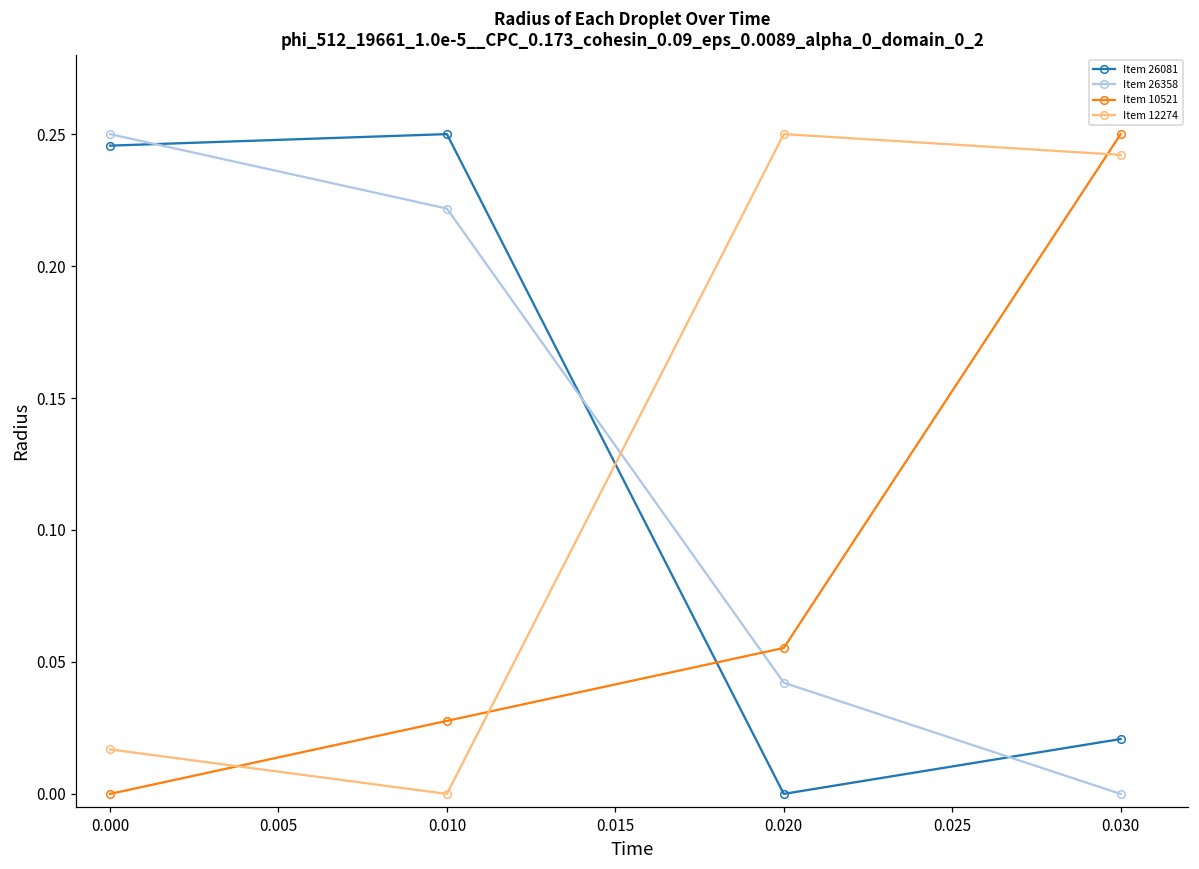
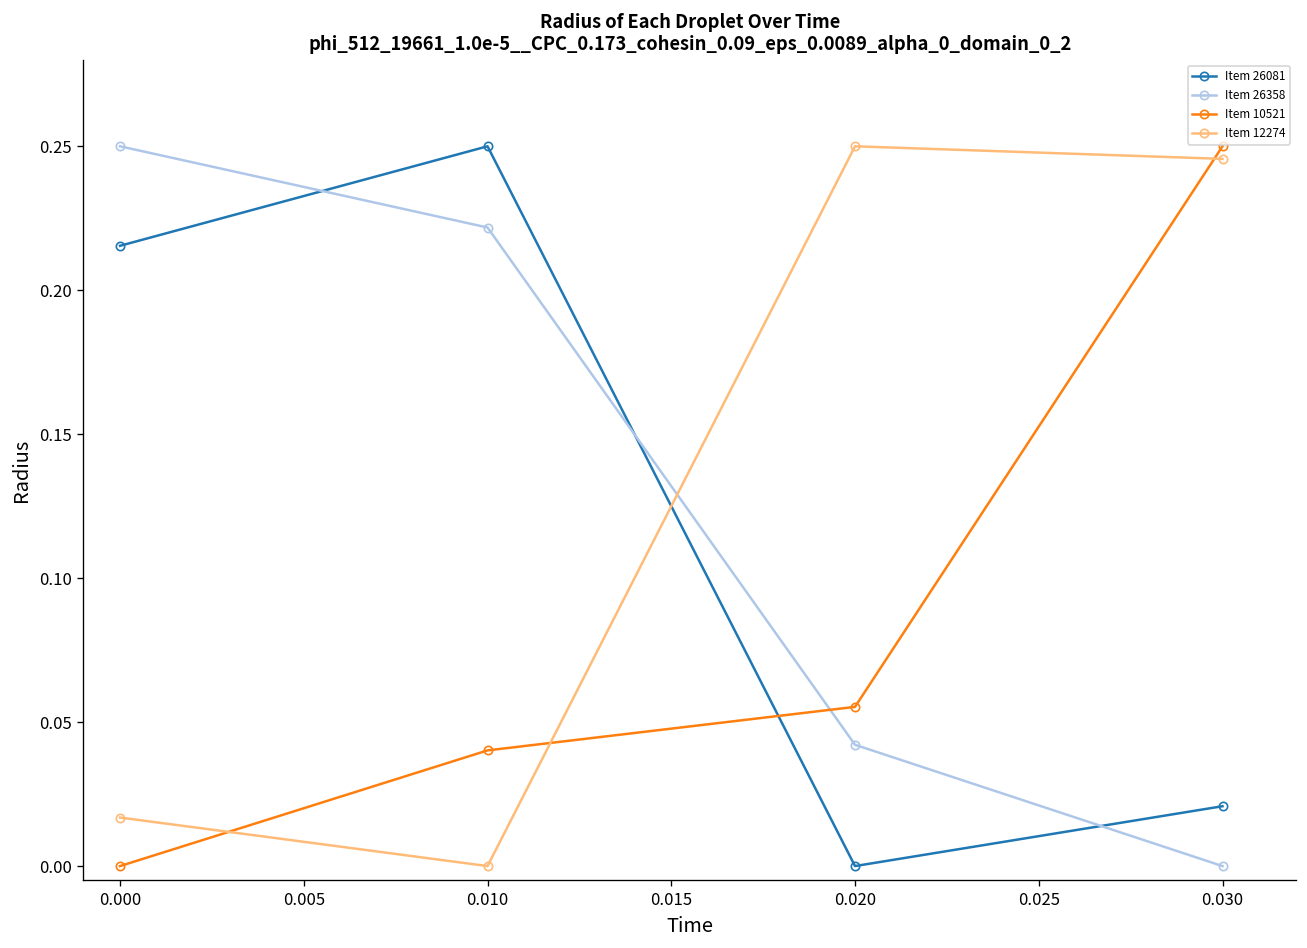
  {
    "Item 26081": {
-     "0.000": 0.246,
+     "0.000": 0.215,
      "0.010": 0.250,
      "0.020": 0.000,
      "0.030": 0.021
    },
    "Item 26358": {
      "0.000": 0.250,
      "0.010": 0.222,
      "0.020": 0.042,
      "0.030": 0.000
    },
    "Item 10521": {
      "0.000": 0.000,
-     "0.010": 0.028,
+     "0.010": 0.040,
      "0.020": 0.055,
      "0.030": 0.250
    },
    "Item 12274": {
      "0.000": 0.017,
      "0.010": 0.000,
      "0.020": 0.250,
-     "0.030": 0.242
+     "0.030": 0.246
    }
  }
